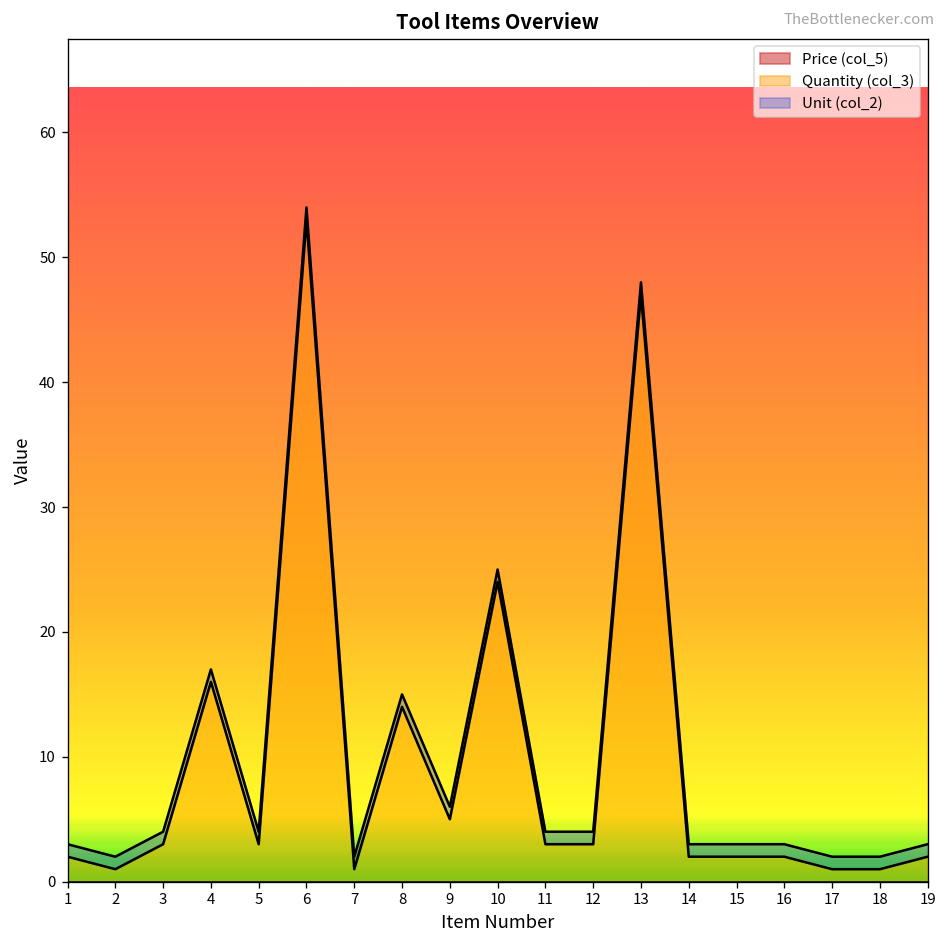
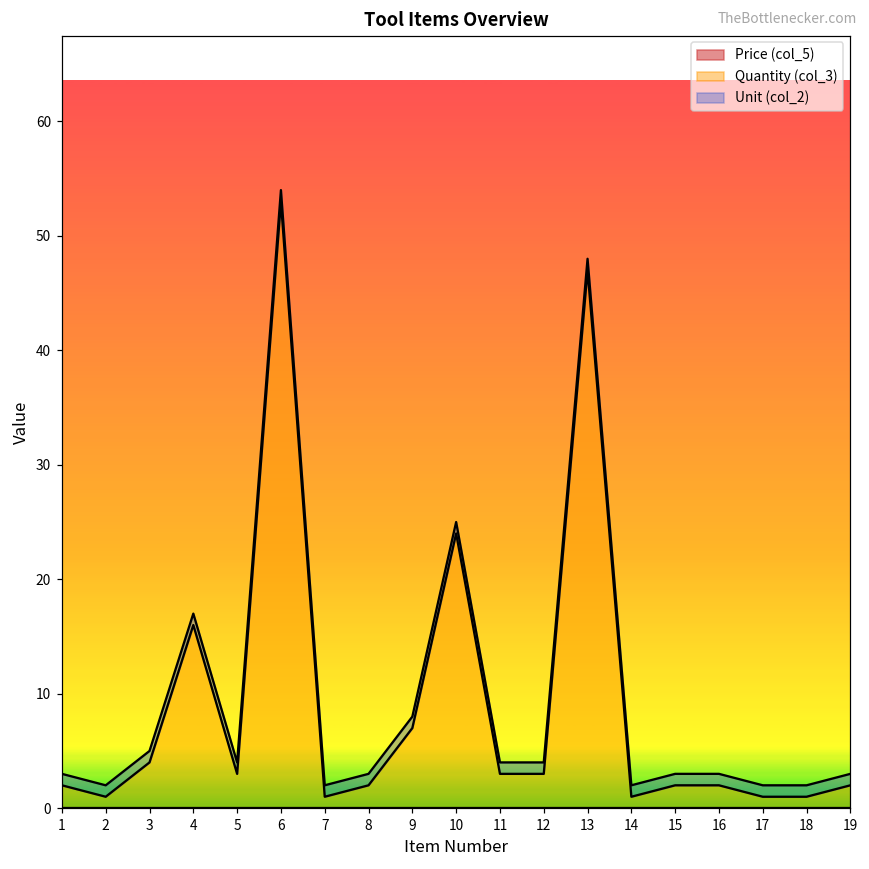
  {
    "Price (col_5)": {
      "1": 0,
      "2": 0,
      "3": 0,
      "4": 0,
      "5": 0,
      "6": 0,
      "7": 0,
      "8": 0,
      "9": 0,
      "10": 0,
      "11": 0,
      "12": 0,
      "13": 0,
      "14": 0,
      "15": 0,
      "16": 0,
      "17": 0,
      "18": 0,
      "19": 0
    },
    "Quantity (col_3)": {
      "1": 2,
      "2": 1,
-     "3": 3,
+     "3": 4,
      "4": 16,
      "5": 3,
      "6": 53,
      "7": 1,
-     "8": 14,
-     "9": 5,
+     "8": 2,
+     "9": 7,
      "10": 24,
      "11": 3,
      "12": 3,
      "13": 47,
-     "14": 2,
+     "14": 1,
      "15": 2,
      "16": 2,
      "17": 1,
      "18": 1,
      "19": 2
    },
    "Unit (col_2)": {
      "1": 1,
      "2": 1,
      "3": 1,
      "4": 1,
      "5": 1,
      "6": 1,
      "7": 1,
      "8": 1,
      "9": 1,
      "10": 1,
      "11": 1,
      "12": 1,
      "13": 1,
      "14": 1,
      "15": 1,
      "16": 1,
      "17": 1,
      "18": 1,
      "19": 1
    }
  }
